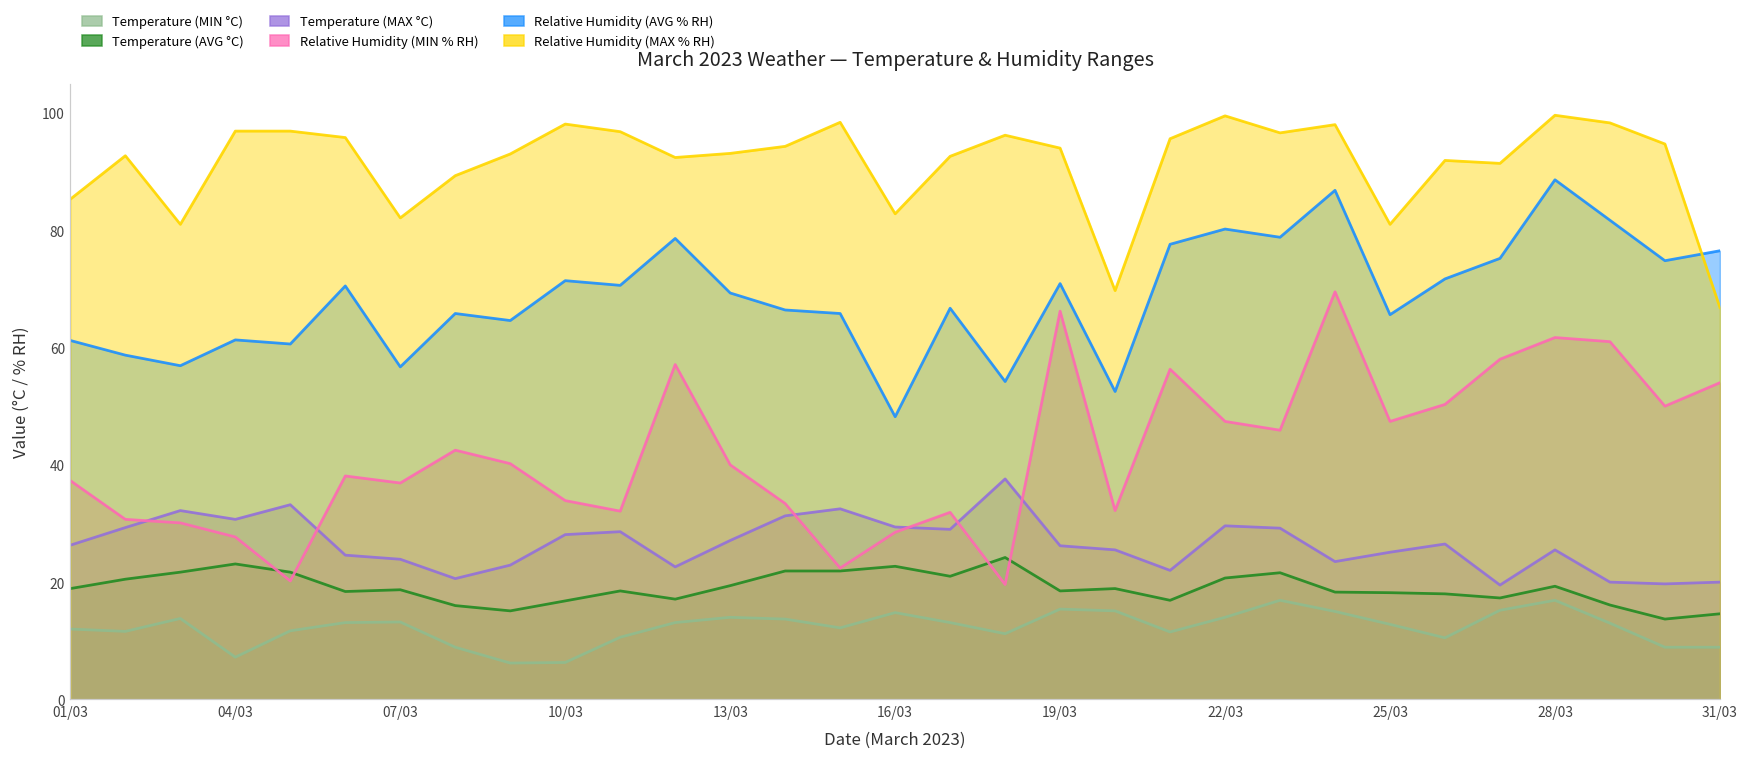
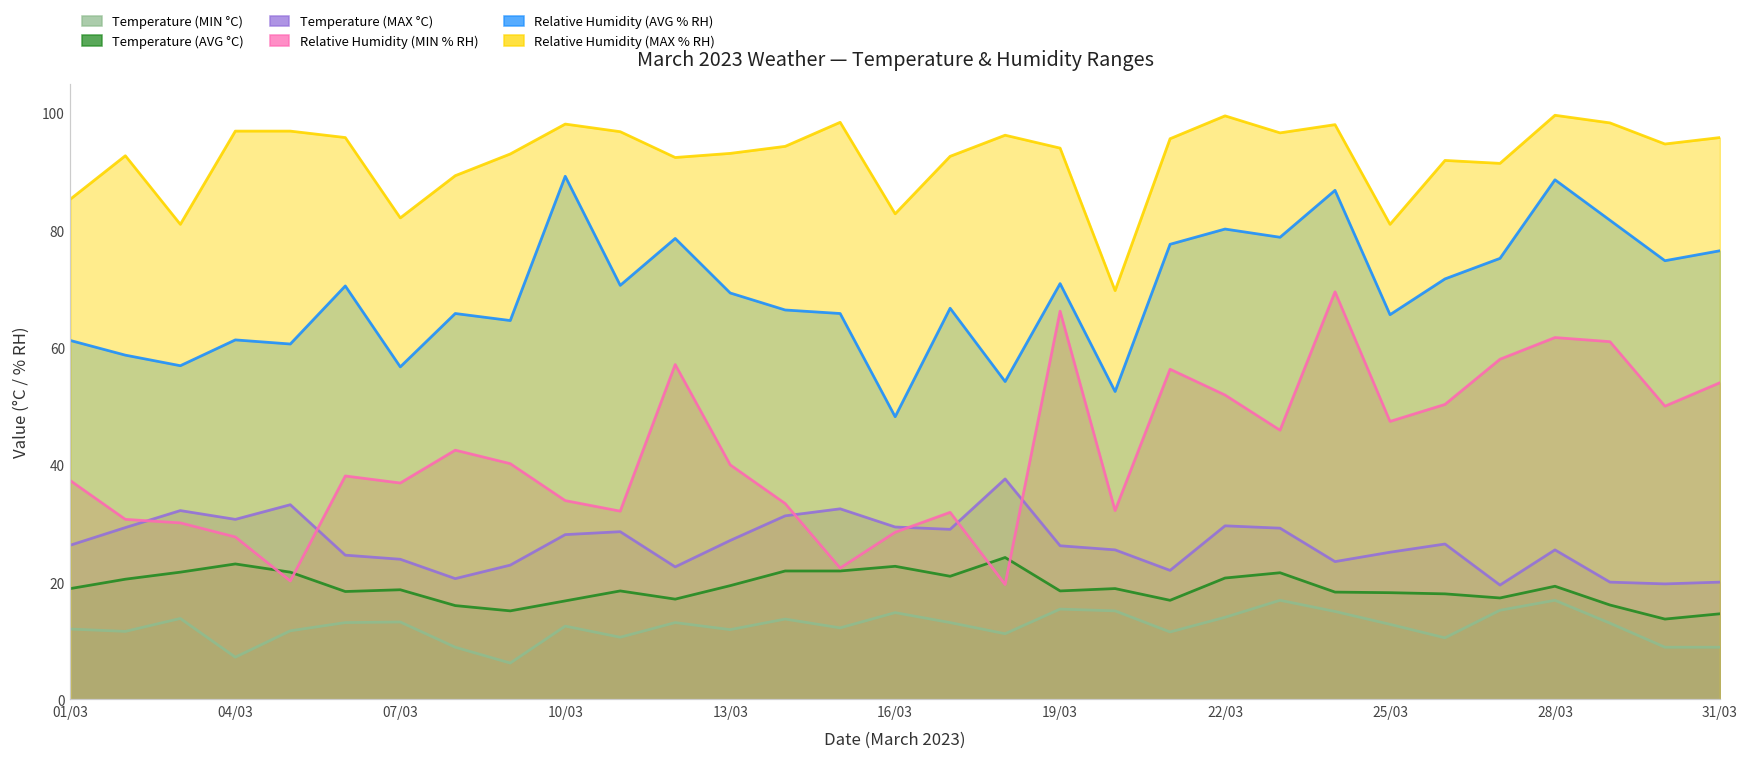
  {
    "Temperature (MIN °C)": {
      "01/03": 12,
      "04/03": 7,
      "07/03": 13,
-     "10/03": 6,
-     "13/03": 14,
+     "10/03": 13,
+     "13/03": 12,
      "16/03": 15,
      "19/03": 15,
      "22/03": 14,
      "25/03": 13,
      "28/03": 17,
      "31/03": 9
    },
    "Temperature (AVG °C)": {
      "01/03": 19,
      "04/03": 23,
      "07/03": 19,
      "10/03": 17,
      "13/03": 19,
      "16/03": 23,
      "19/03": 19,
      "22/03": 21,
      "25/03": 18,
      "28/03": 19,
      "31/03": 15
    },
    "Temperature (MAX °C)": {
      "01/03": 26,
      "04/03": 31,
      "07/03": 24,
      "10/03": 28,
      "13/03": 27,
      "16/03": 29,
      "19/03": 26,
      "22/03": 30,
      "25/03": 25,
      "28/03": 26,
      "31/03": 20
    },
    "Relative Humidity (MIN % RH)": {
      "01/03": 37,
      "04/03": 28,
      "07/03": 37,
      "10/03": 34,
      "13/03": 40,
      "16/03": 29,
      "19/03": 66,
-     "22/03": 47,
+     "22/03": 52,
      "25/03": 47,
      "28/03": 62,
      "31/03": 54
    },
    "Relative Humidity (AVG % RH)": {
      "01/03": 61,
      "04/03": 61,
      "07/03": 57,
-     "10/03": 71,
+     "10/03": 89,
      "13/03": 69,
      "16/03": 48,
      "19/03": 71,
      "22/03": 80,
      "25/03": 66,
      "28/03": 89,
      "31/03": 77
    },
    "Relative Humidity (MAX % RH)": {
      "01/03": 85,
      "04/03": 97,
      "07/03": 82,
      "10/03": 98,
      "13/03": 93,
      "16/03": 83,
      "19/03": 94,
      "22/03": 100,
      "25/03": 81,
      "28/03": 100,
-     "31/03": 67
+     "31/03": 96
    }
  }
